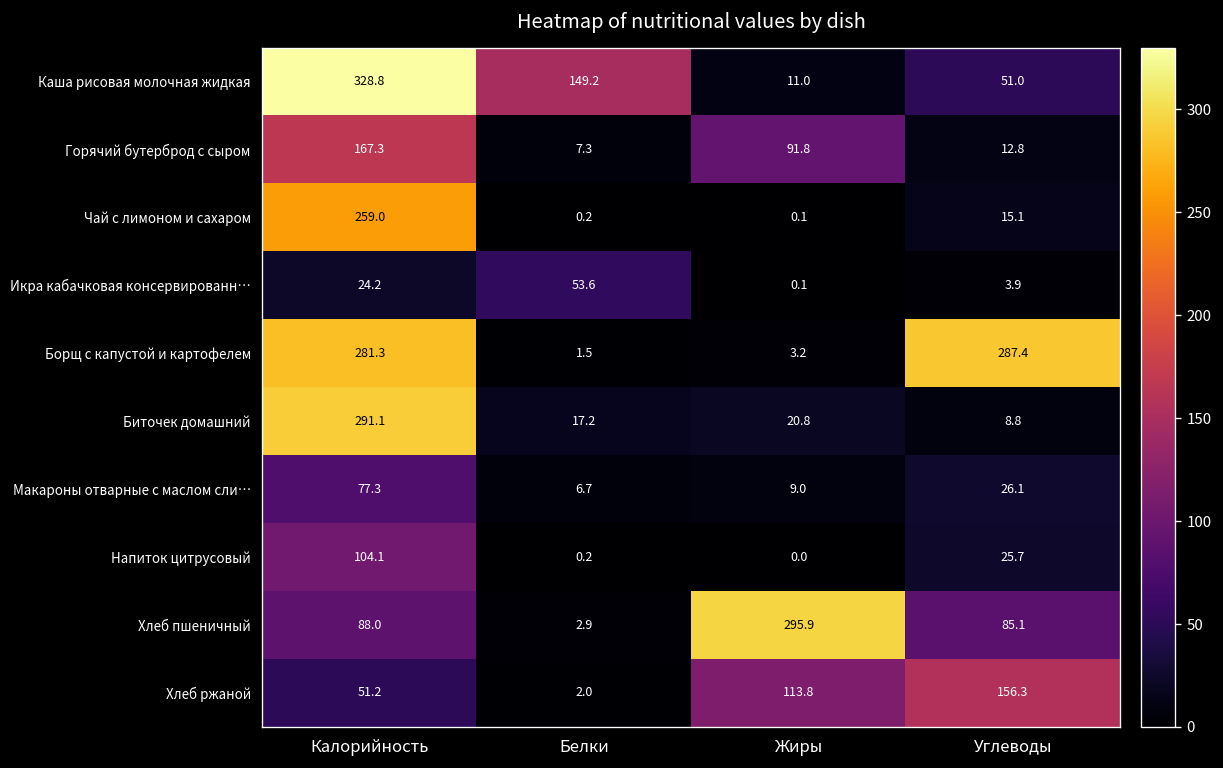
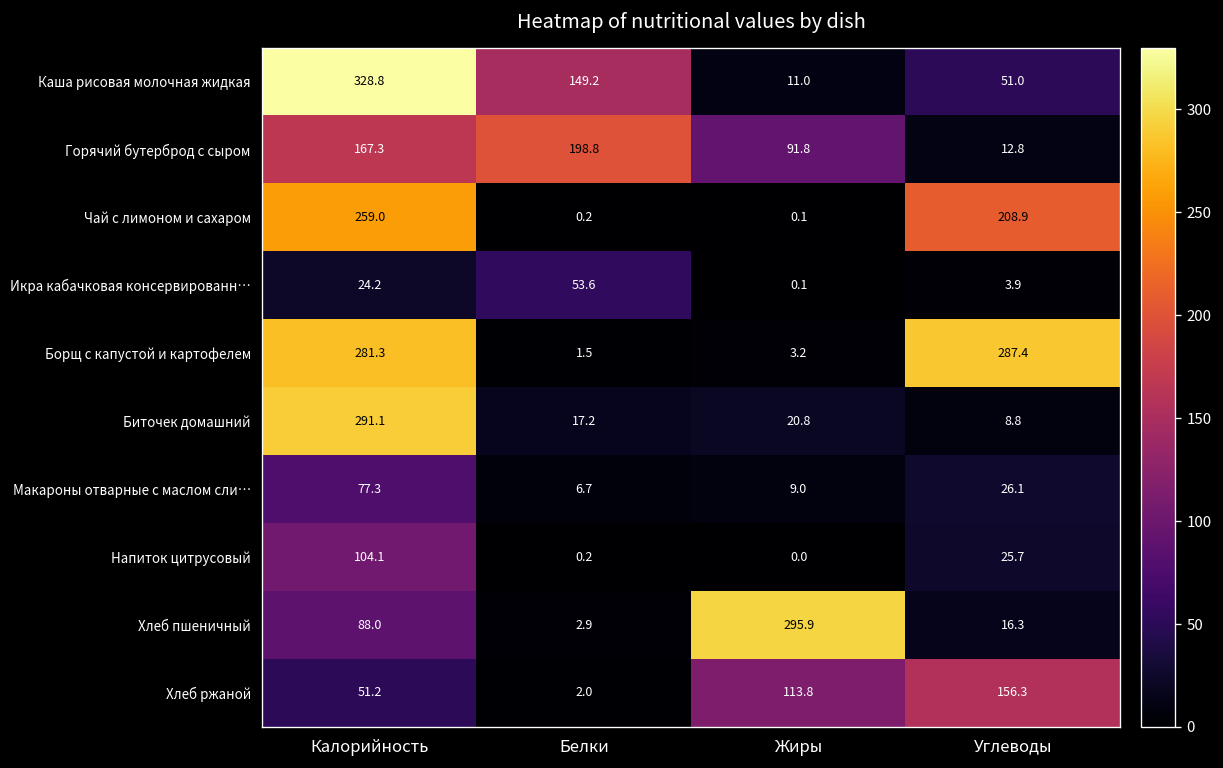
  {
    "Каша рисовая молочная жидкая": {
      "Калорийность": 328.8,
      "Белки": 149.2,
      "Жиры": 11.0,
      "Углеводы": 51.0
    },
    "Горячий бутерброд с сыром": {
      "Калорийность": 167.3,
-     "Белки": 7.3,
+     "Белки": 198.8,
      "Жиры": 91.8,
      "Углеводы": 12.8
    },
    "Чай с лимоном и сахаром": {
      "Калорийность": 259.0,
      "Белки": 0.2,
      "Жиры": 0.1,
-     "Углеводы": 15.1
+     "Углеводы": 208.9
    },
    "Икра кабачковая консервированн…": {
      "Калорийность": 24.2,
      "Белки": 53.6,
      "Жиры": 0.1,
      "Углеводы": 3.9
    },
    "Борщ с капустой и картофелем": {
      "Калорийность": 281.3,
      "Белки": 1.5,
      "Жиры": 3.2,
      "Углеводы": 287.4
    },
    "Биточек домашний": {
      "Калорийность": 291.1,
      "Белки": 17.2,
      "Жиры": 20.8,
      "Углеводы": 8.8
    },
    "Макароны отварные с маслом сли…": {
      "Калорийность": 77.3,
      "Белки": 6.7,
      "Жиры": 9.0,
      "Углеводы": 26.1
    },
    "Напиток цитрусовый": {
      "Калорийность": 104.1,
      "Белки": 0.2,
      "Жиры": 0.0,
      "Углеводы": 25.7
    },
    "Хлеб пшеничный": {
      "Калорийность": 88.0,
      "Белки": 2.9,
      "Жиры": 295.9,
-     "Углеводы": 85.1
+     "Углеводы": 16.3
    },
    "Хлеб ржаной": {
      "Калорийность": 51.2,
      "Белки": 2.0,
      "Жиры": 113.8,
      "Углеводы": 156.3
    }
  }
